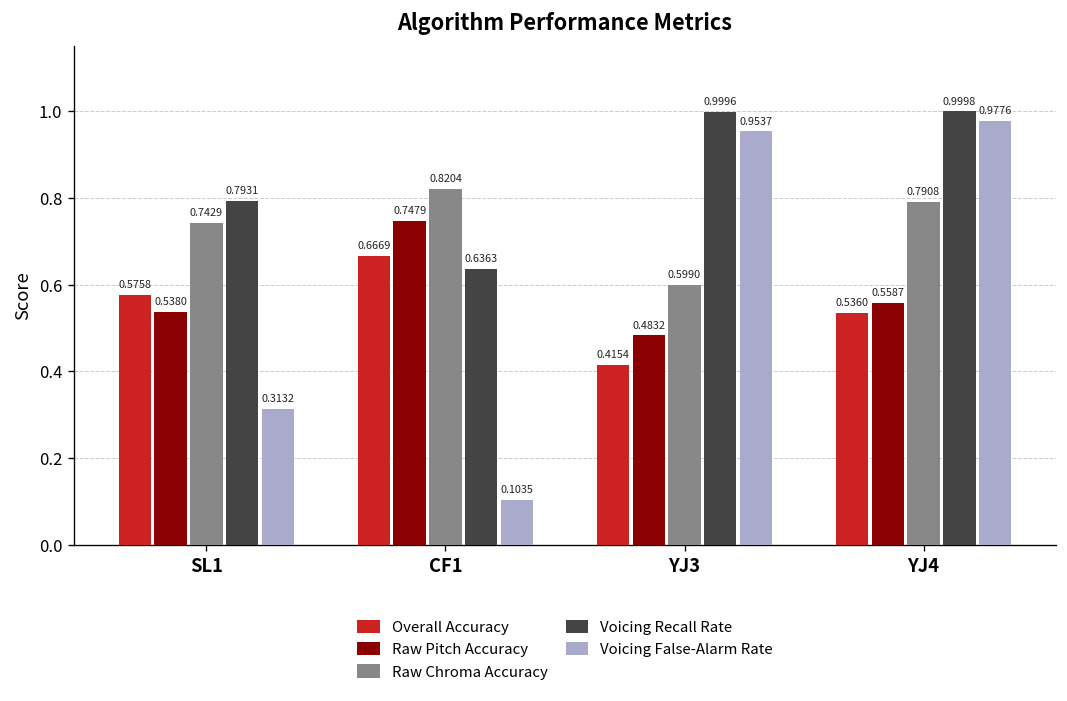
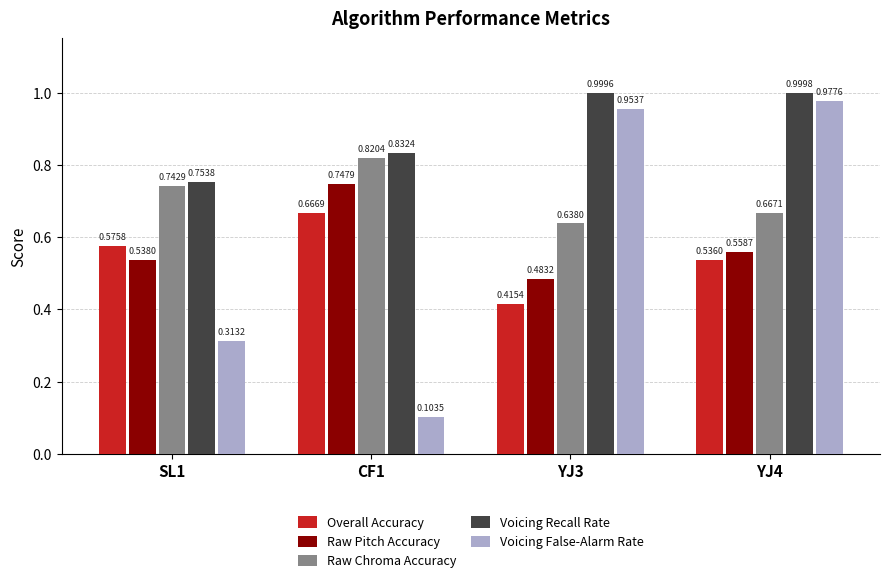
  {
    "Overall Accuracy": {
      "SL1": 0.5758,
      "CF1": 0.6669,
      "YJ3": 0.4154,
      "YJ4": 0.5360
    },
    "Raw Pitch Accuracy": {
      "SL1": 0.5380,
      "CF1": 0.7479,
      "YJ3": 0.4832,
      "YJ4": 0.5587
    },
    "Raw Chroma Accuracy": {
      "SL1": 0.7429,
      "CF1": 0.8204,
-     "YJ3": 0.5990,
-     "YJ4": 0.7908
+     "YJ3": 0.6380,
+     "YJ4": 0.6671
    },
    "Voicing Recall Rate": {
-     "SL1": 0.7931,
-     "CF1": 0.6363,
+     "SL1": 0.7538,
+     "CF1": 0.8324,
      "YJ3": 0.9996,
      "YJ4": 0.9998
    },
    "Voicing False-Alarm Rate": {
      "SL1": 0.3132,
      "CF1": 0.1035,
      "YJ3": 0.9537,
      "YJ4": 0.9776
    }
  }
